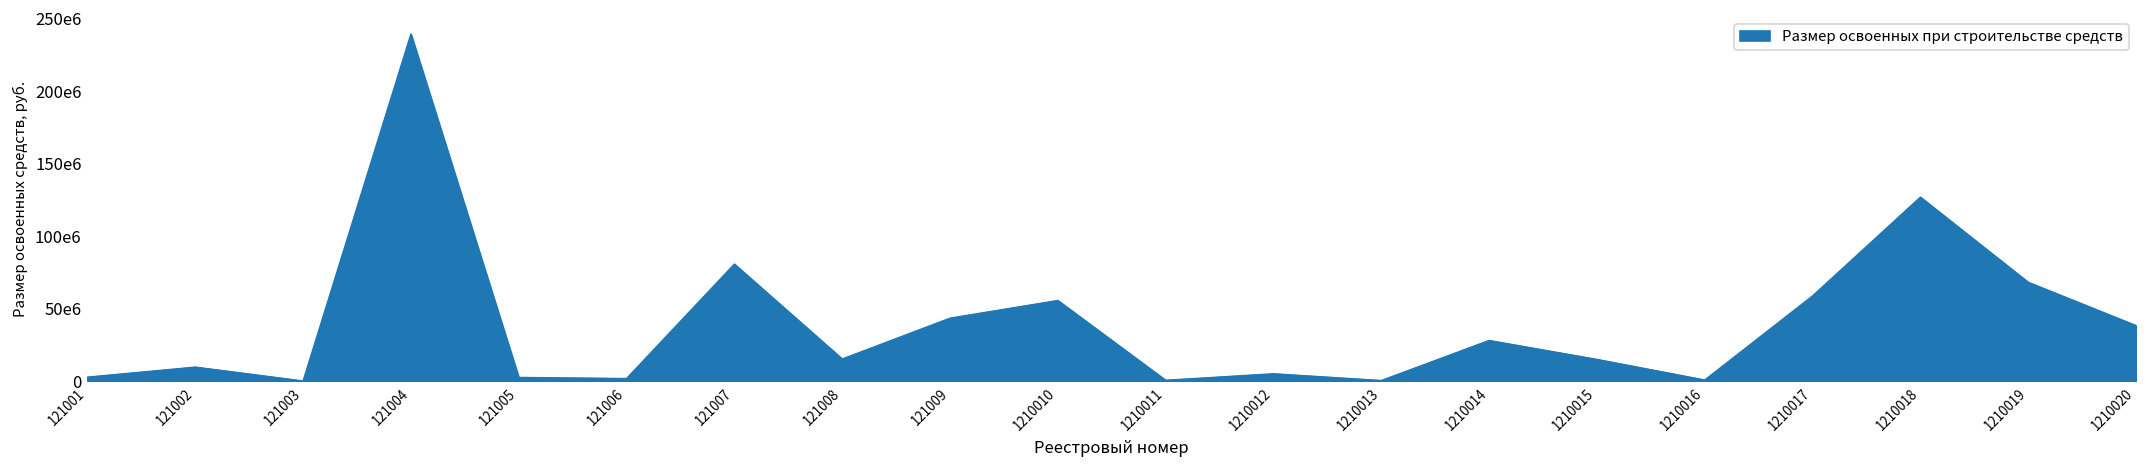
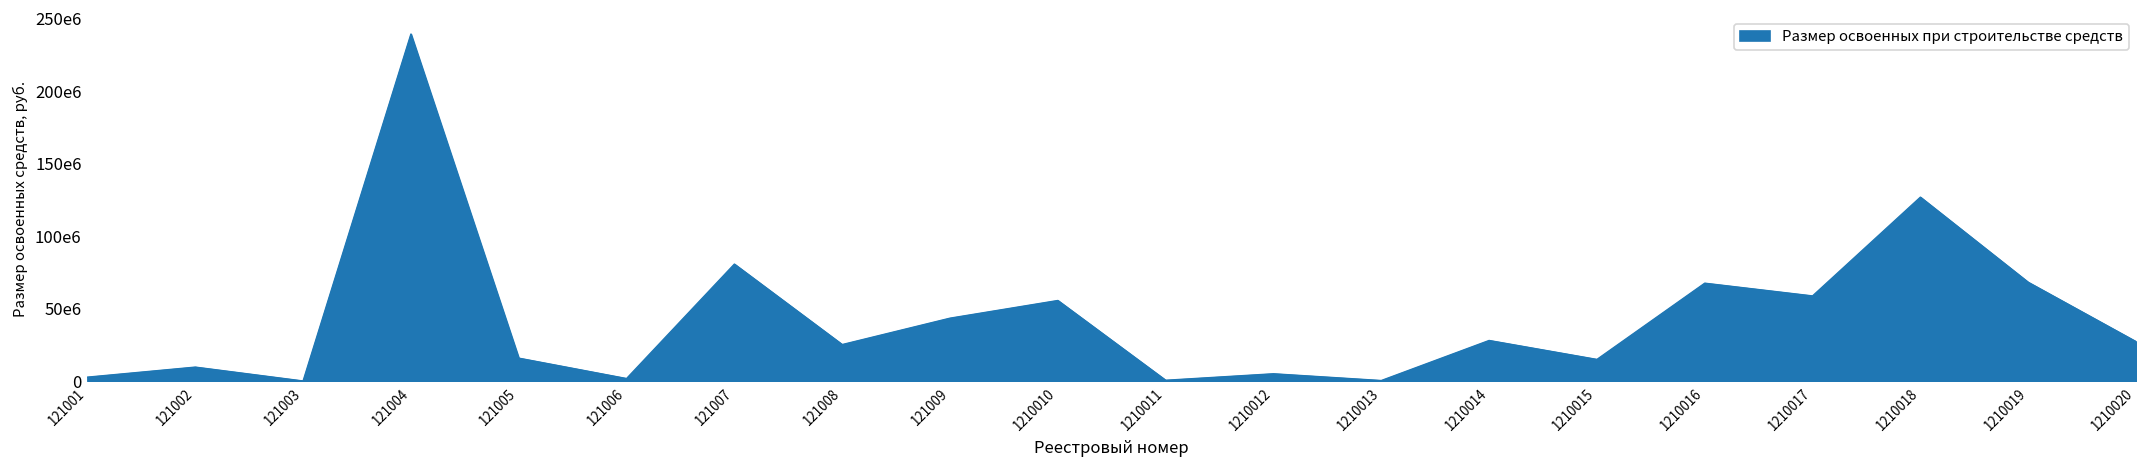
  {
    "121001": 3000000,
    "121002": 10000000,
    "121003": 0,
    "121004": 239000000,
-   "121005": 3000000,
+   "121005": 16000000,
    "121006": 2000000,
    "121007": 81000000,
-   "121008": 15000000,
+   "121008": 25000000,
    "121009": 43000000,
    "1210010": 56000000,
    "1210011": 1000000,
    "1210012": 5000000,
    "1210013": 0,
    "1210014": 28000000,
    "1210015": 15000000,
-   "1210016": 1000000,
+   "1210016": 67000000,
    "1210017": 59000000,
    "1210018": 127000000,
    "1210019": 68000000,
-   "1210020": 38000000
+   "1210020": 27000000
  }
